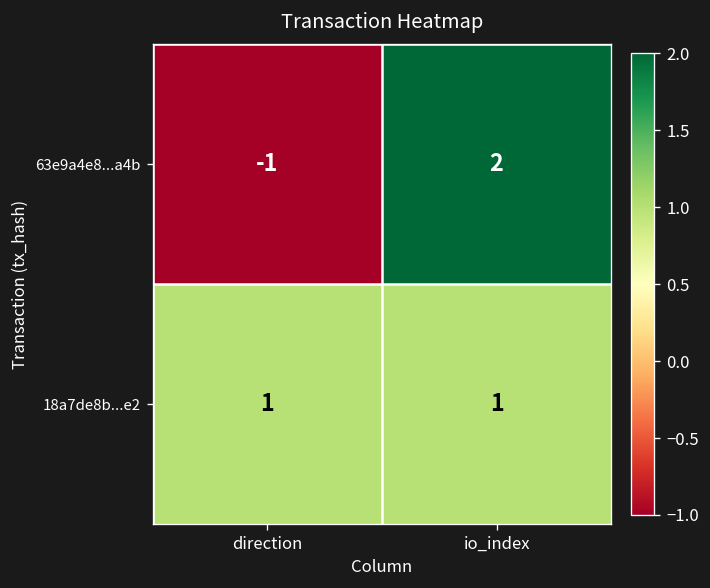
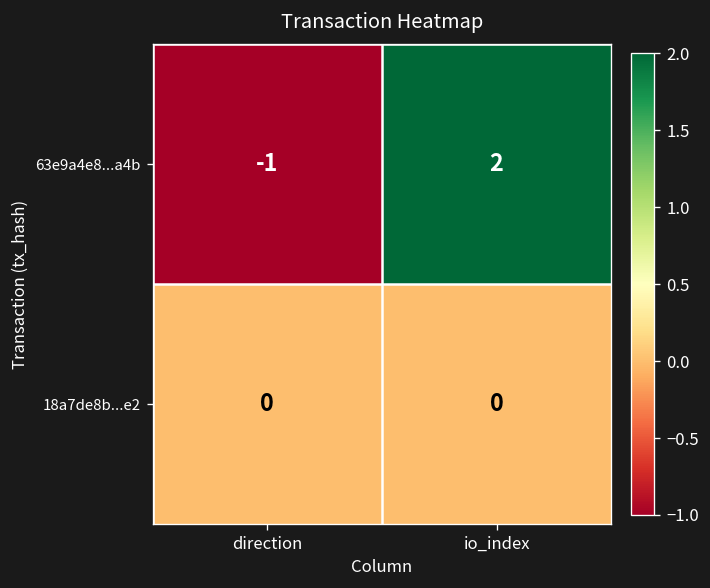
  {
    "63e9a4e8...a4b": {
      "direction": -1,
      "io_index": 2
    },
    "18a7de8b...e2": {
-     "direction": 1,
-     "io_index": 1
+     "direction": 0,
+     "io_index": 0
    }
  }
